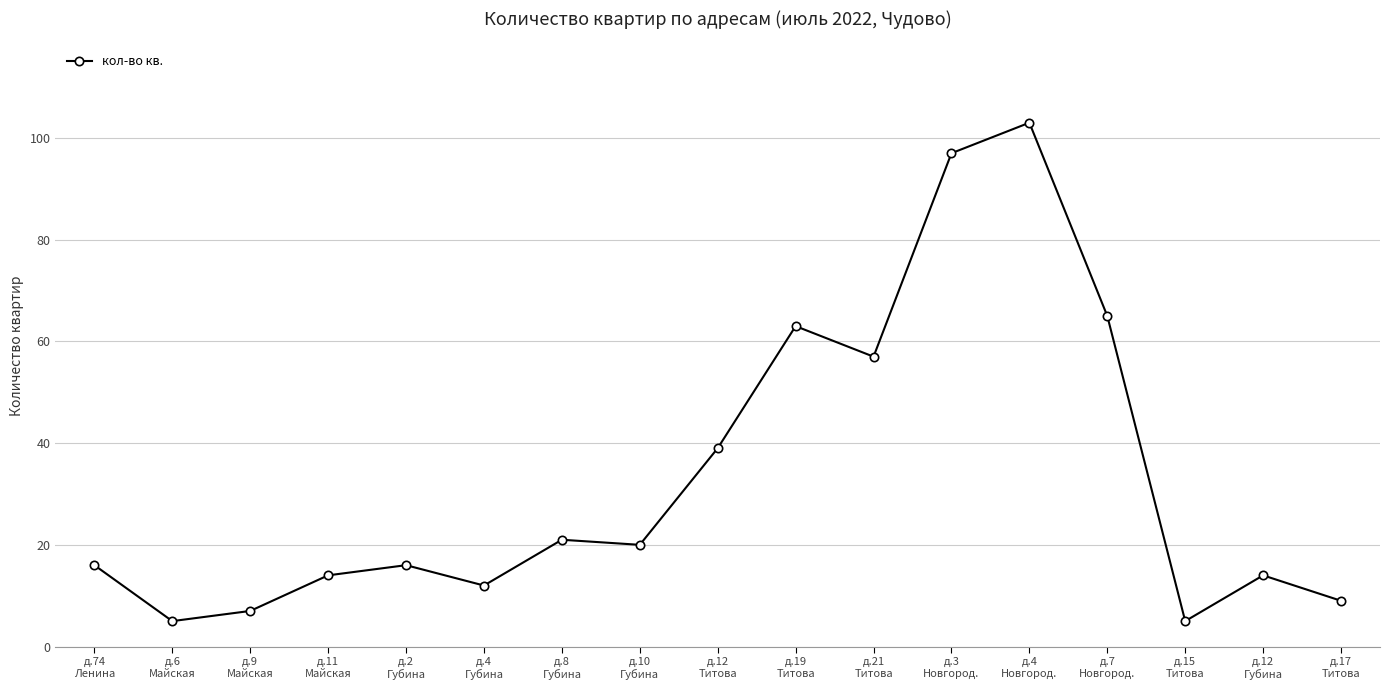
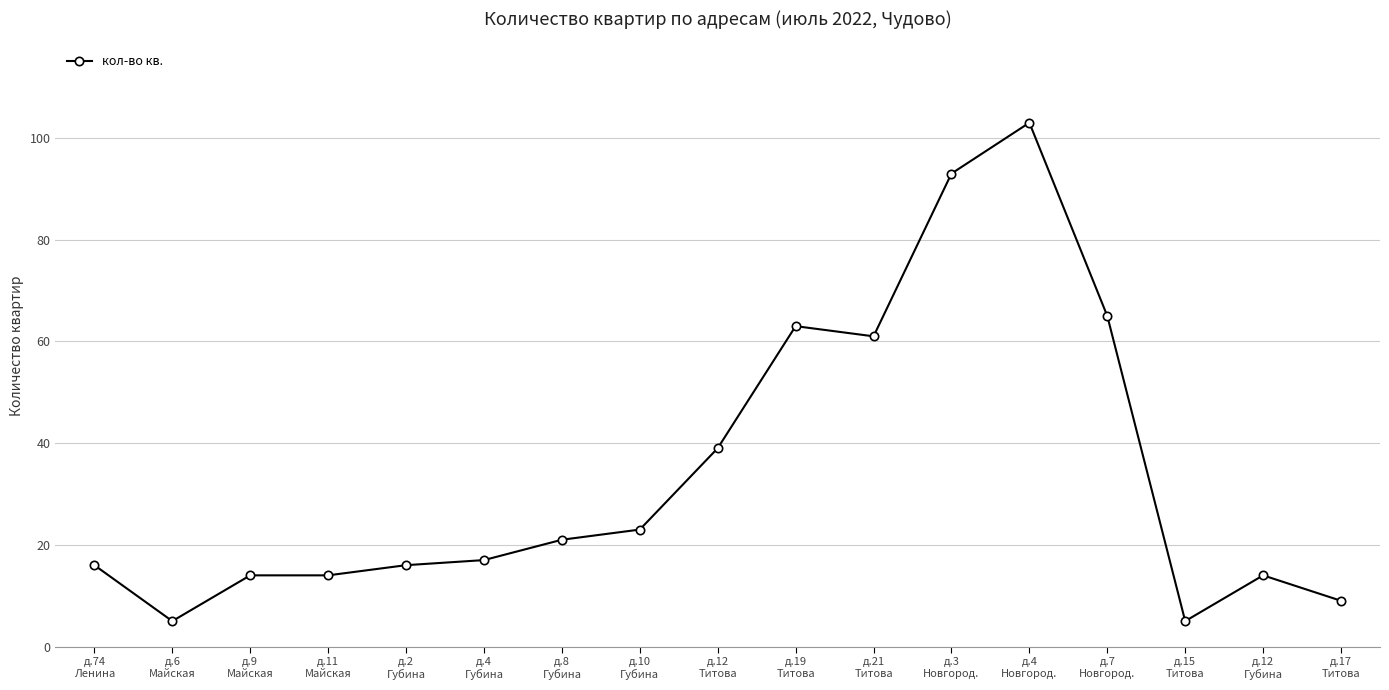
  {
    "д.74 Ленина": 16,
    "д.6 Майская": 5,
-   "д.9 Майская": 7,
+   "д.9 Майская": 14,
    "д.11 Майская": 14,
    "д.2 Губина": 16,
-   "д.4 Губина": 12,
+   "д.4 Губина": 17,
    "д.8 Губина": 21,
-   "д.10 Губина": 20,
+   "д.10 Губина": 23,
    "д.12 Титова": 39,
    "д.19 Титова": 63,
-   "д.21 Титова": 57,
-   "д.3 Новгород.": 97,
+   "д.21 Титова": 61,
+   "д.3 Новгород.": 93,
    "д.4 Новгород.": 103,
    "д.7 Новгород.": 65,
    "д.15 Титова": 5,
    "д.12 Губина": 14,
    "д.17 Титова": 9
  }
